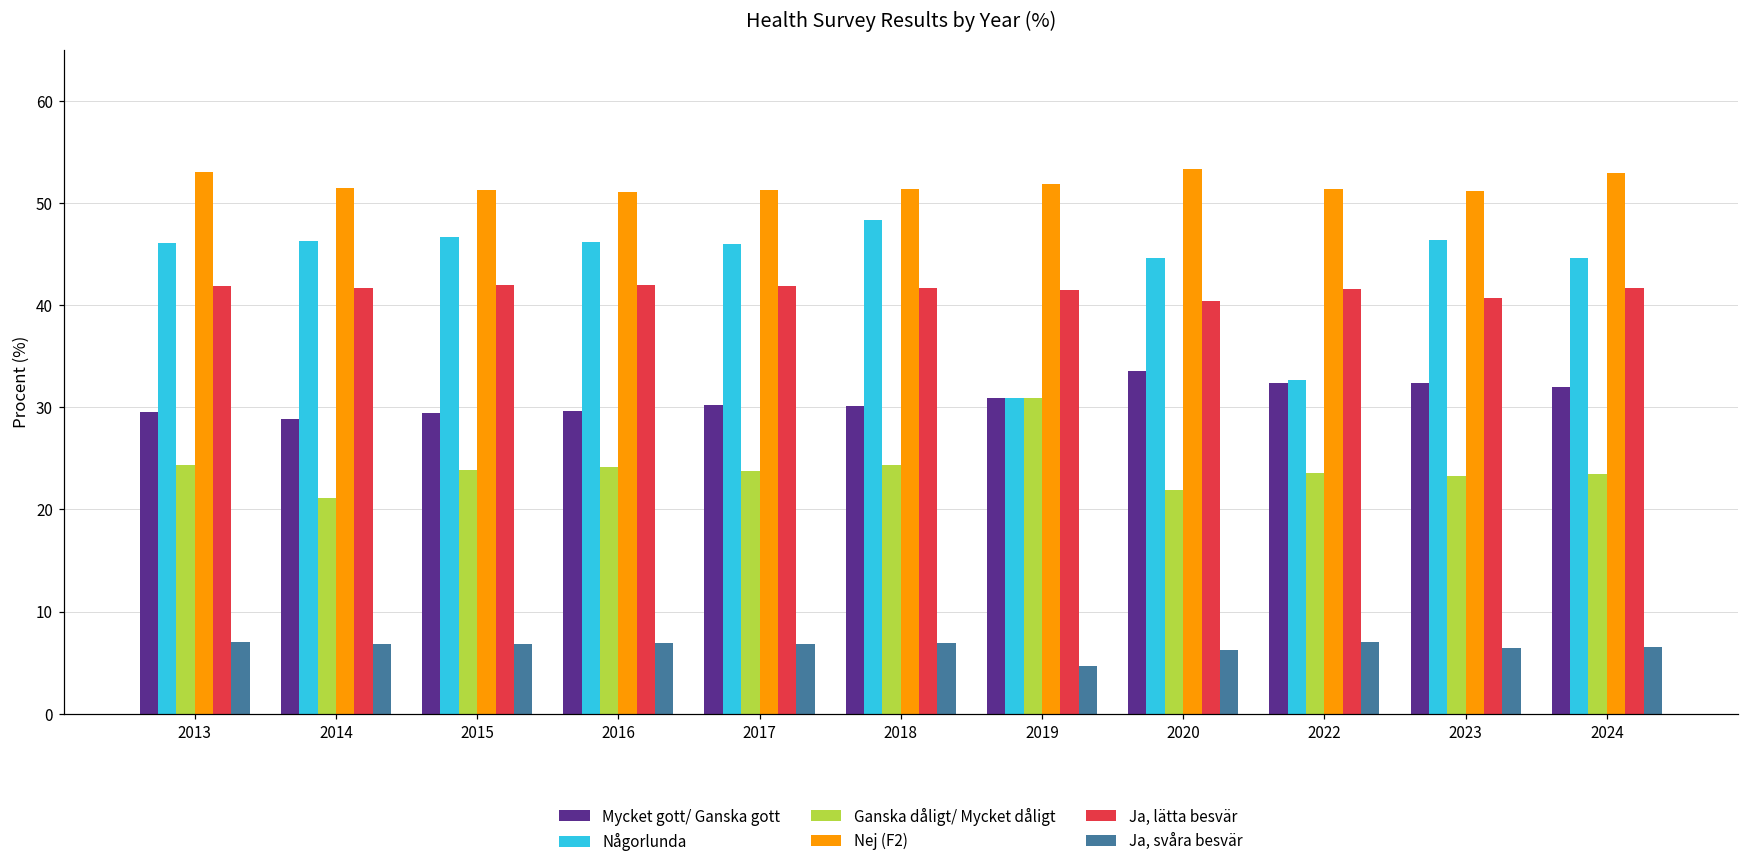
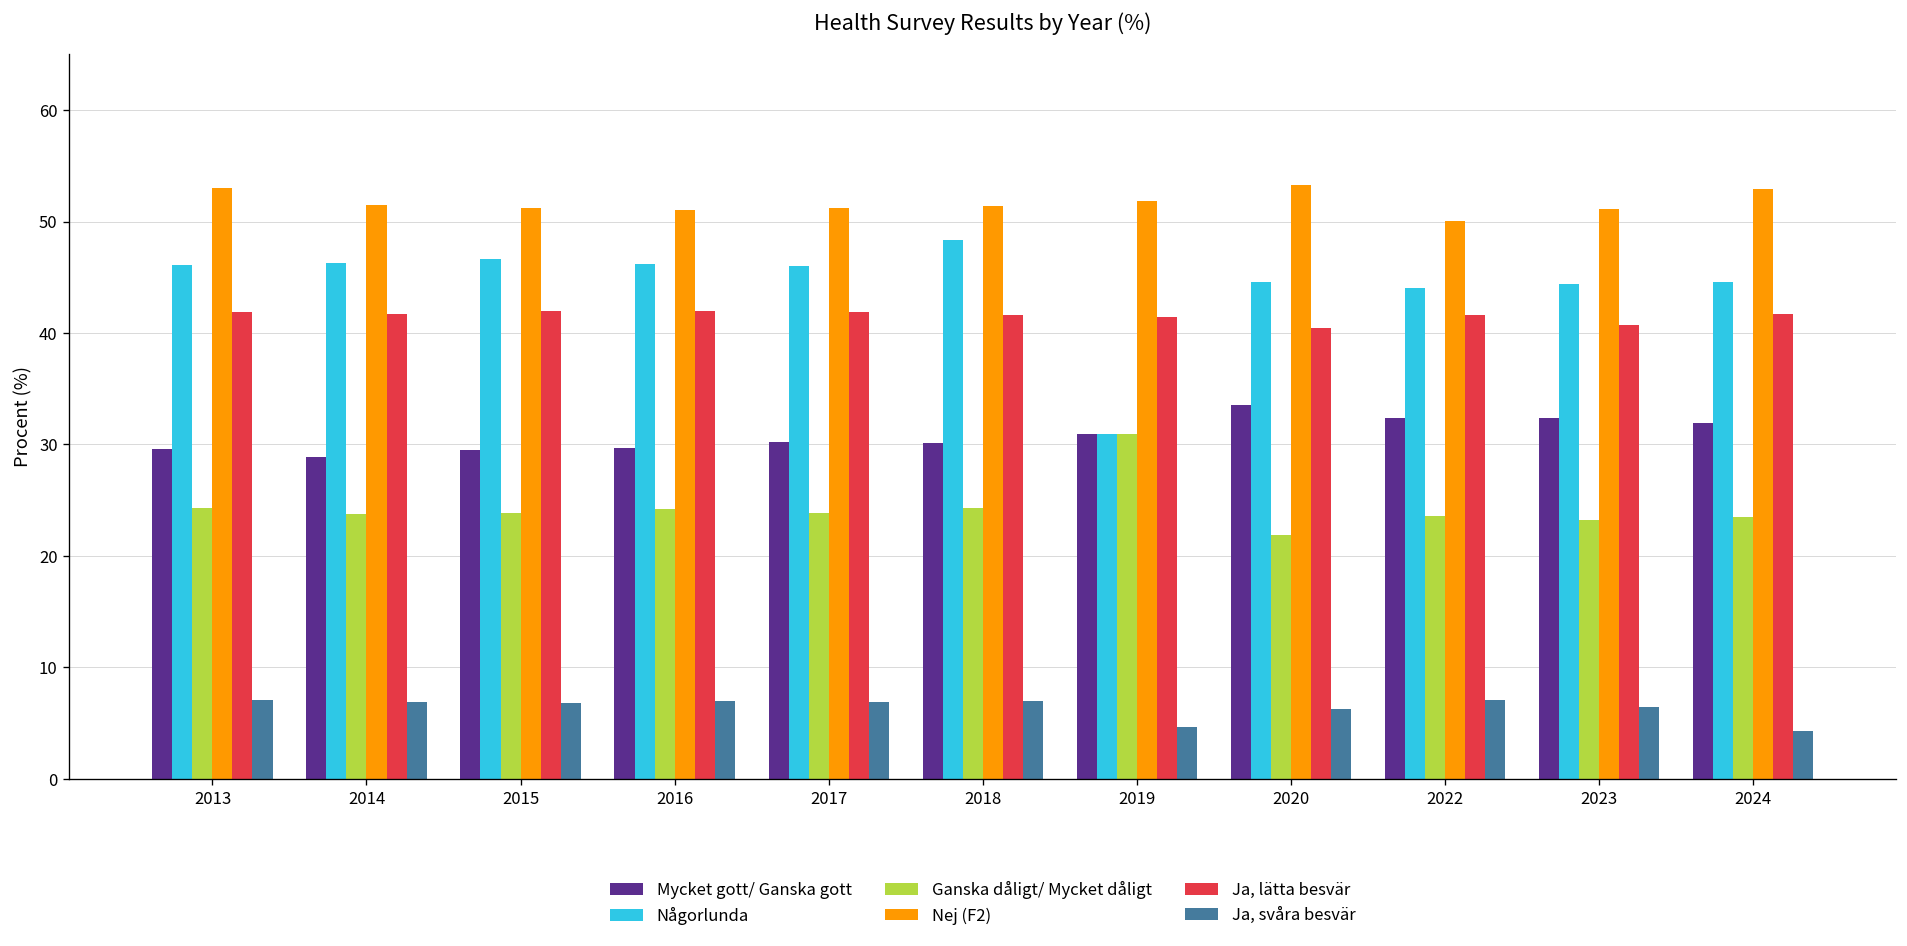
  {
    "Mycket gott/ Ganska gott": {
      "2013": 30,
      "2014": 29,
      "2015": 29,
      "2016": 30,
      "2017": 30,
      "2018": 30,
      "2019": 31,
      "2020": 34,
      "2022": 32,
      "2023": 32,
      "2024": 32
    },
    "Någorlunda": {
      "2013": 46,
      "2014": 46,
      "2015": 47,
      "2016": 46,
      "2017": 46,
      "2018": 48,
      "2019": 31,
      "2020": 45,
-     "2022": 33,
-     "2023": 46,
+     "2022": 44,
+     "2023": 44,
      "2024": 45
    },
    "Ganska dåligt/ Mycket dåligt": {
      "2013": 24,
-     "2014": 21,
+     "2014": 24,
      "2015": 24,
      "2016": 24,
      "2017": 24,
      "2018": 24,
      "2019": 31,
      "2020": 22,
      "2022": 24,
      "2023": 23,
      "2024": 23
    },
    "Nej (F2)": {
      "2013": 53,
      "2014": 51,
      "2015": 51,
      "2016": 51,
      "2017": 51,
      "2018": 51,
      "2019": 52,
      "2020": 53,
-     "2022": 51,
+     "2022": 50,
      "2023": 51,
      "2024": 53
    },
    "Ja, lätta besvär": {
      "2013": 42,
      "2014": 42,
      "2015": 42,
      "2016": 42,
      "2017": 42,
      "2018": 42,
      "2019": 41,
      "2020": 40,
      "2022": 42,
      "2023": 41,
      "2024": 42
    },
    "Ja, svåra besvär": {
      "2013": 7,
      "2014": 7,
      "2015": 7,
      "2016": 7,
      "2017": 7,
      "2018": 7,
      "2019": 5,
      "2020": 6,
      "2022": 7,
      "2023": 6,
-     "2024": 7
+     "2024": 4
    }
  }
